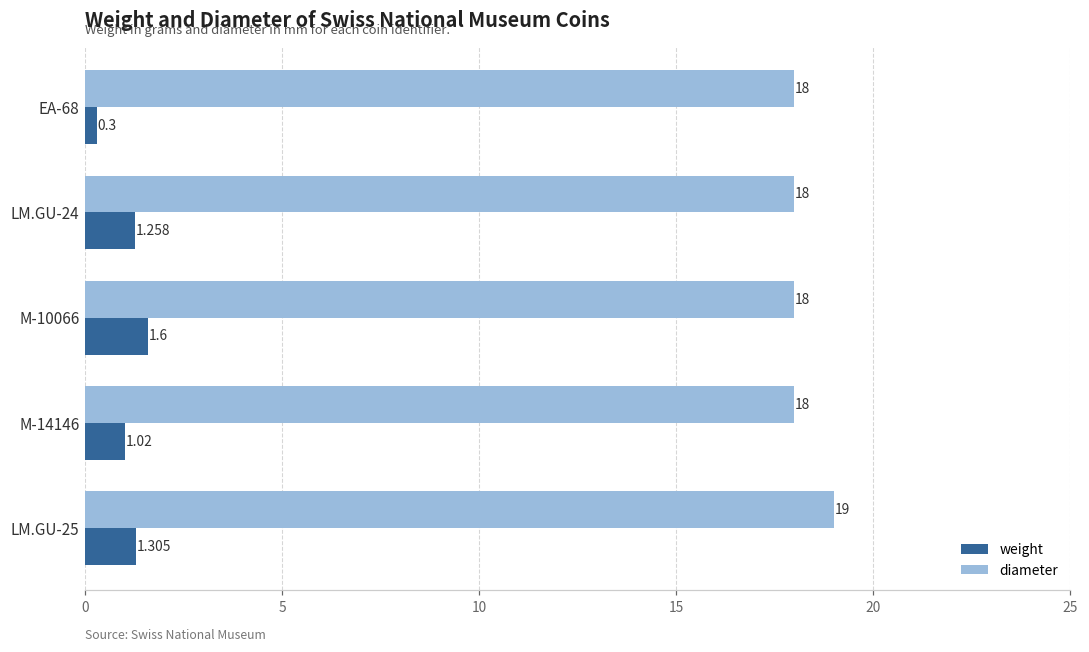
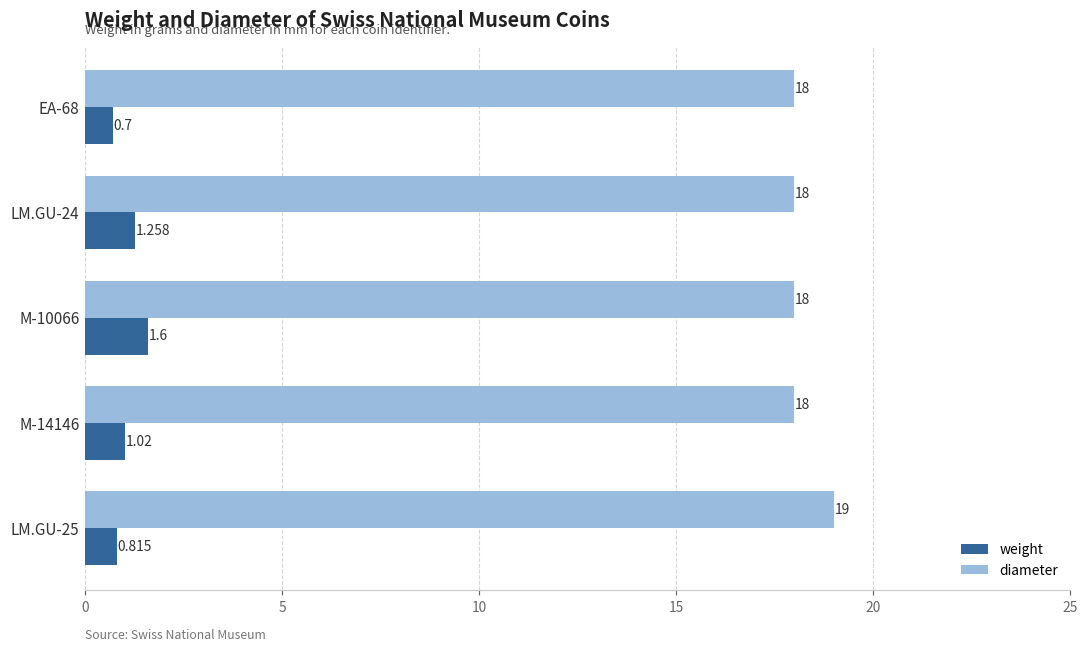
  {
    "weight": {
-     "EA-68": 0.3,
+     "EA-68": 0.7,
      "LM.GU-24": 1.258,
      "M-10066": 1.6,
      "M-14146": 1.02,
-     "LM.GU-25": 1.305
+     "LM.GU-25": 0.815
    },
    "diameter": {
      "EA-68": 18,
      "LM.GU-24": 18,
      "M-10066": 18,
      "M-14146": 18,
      "LM.GU-25": 19
    }
  }
